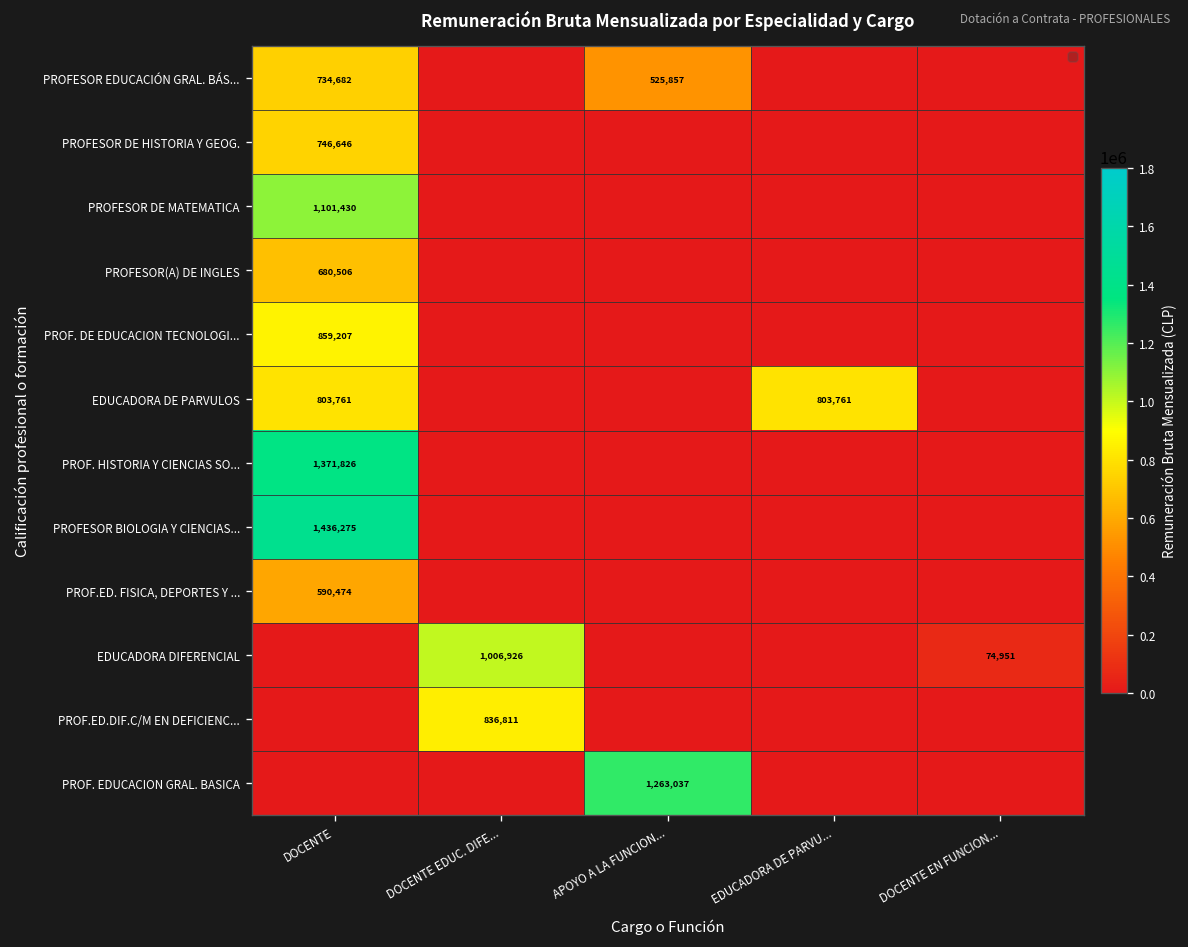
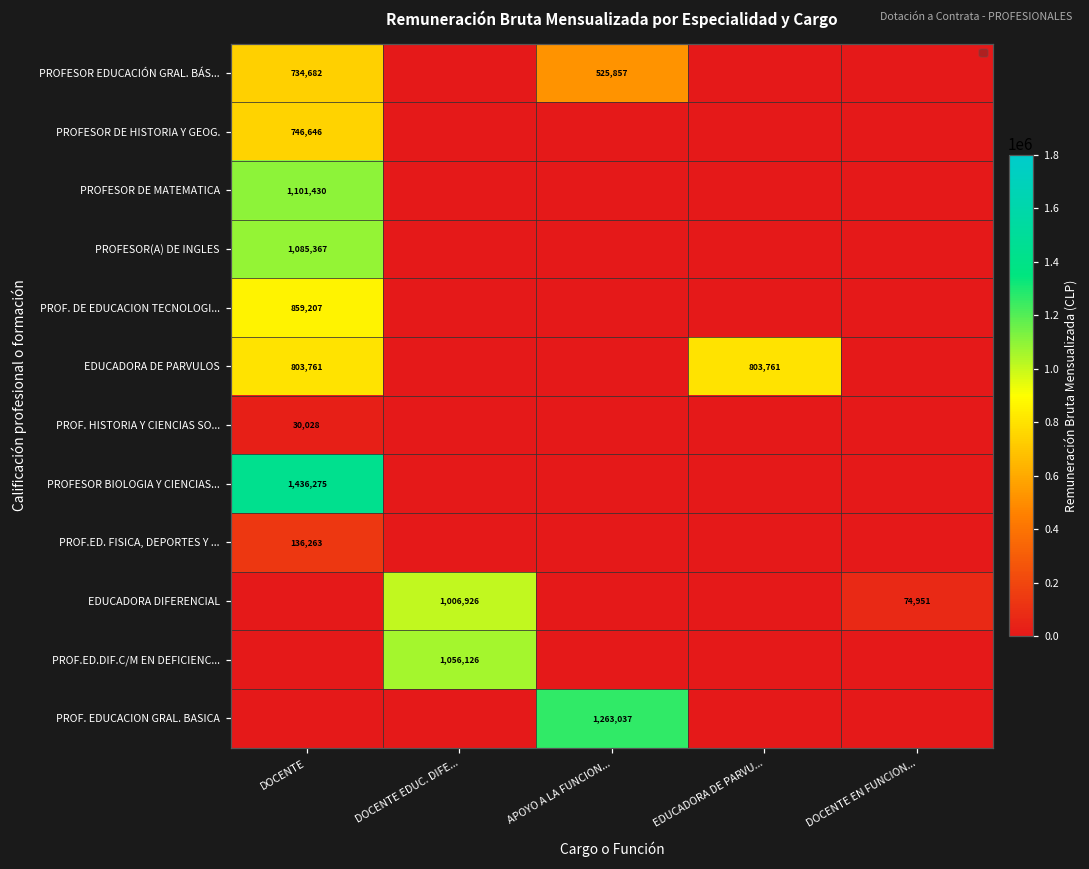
  {
    "PROFESOR EDUCACIÓN GRAL. BÁS...": {
      "DOCENTE": "734,682",
      "APOYO A LA FUNCION...": "525,857"
    },
    "PROFESOR DE HISTORIA Y GEOG.": {
      "DOCENTE": "746,646"
    },
    "PROFESOR DE MATEMATICA": {
      "DOCENTE": "1,101,430"
    },
    "PROFESOR(A) DE INGLES": {
-     "DOCENTE": "680,506"
+     "DOCENTE": "1,085,367"
    },
    "PROF. DE EDUCACION TECNOLOGI...": {
      "DOCENTE": "859,207"
    },
    "EDUCADORA DE PARVULOS": {
      "DOCENTE": "803,761",
      "EDUCADORA DE PARVU...": "803,761"
    },
    "PROF. HISTORIA Y CIENCIAS SO...": {
-     "DOCENTE": "1,371,826"
+     "DOCENTE": "30,028"
    },
    "PROFESOR BIOLOGIA Y CIENCIAS...": {
      "DOCENTE": "1,436,275"
    },
    "PROF.ED. FISICA, DEPORTES Y ...": {
-     "DOCENTE": "590,474"
+     "DOCENTE": "136,263"
    },
    "EDUCADORA DIFERENCIAL": {
      "DOCENTE EDUC. DIFE...": "1,006,926",
      "DOCENTE EN FUNCION...": "74,951"
    },
    "PROF.ED.DIF.C/M EN DEFICIENC...": {
-     "DOCENTE EDUC. DIFE...": "836,811"
+     "DOCENTE EDUC. DIFE...": "1,056,126"
    },
    "PROF. EDUCACION GRAL. BASICA": {
      "APOYO A LA FUNCION...": "1,263,037"
    }
  }
